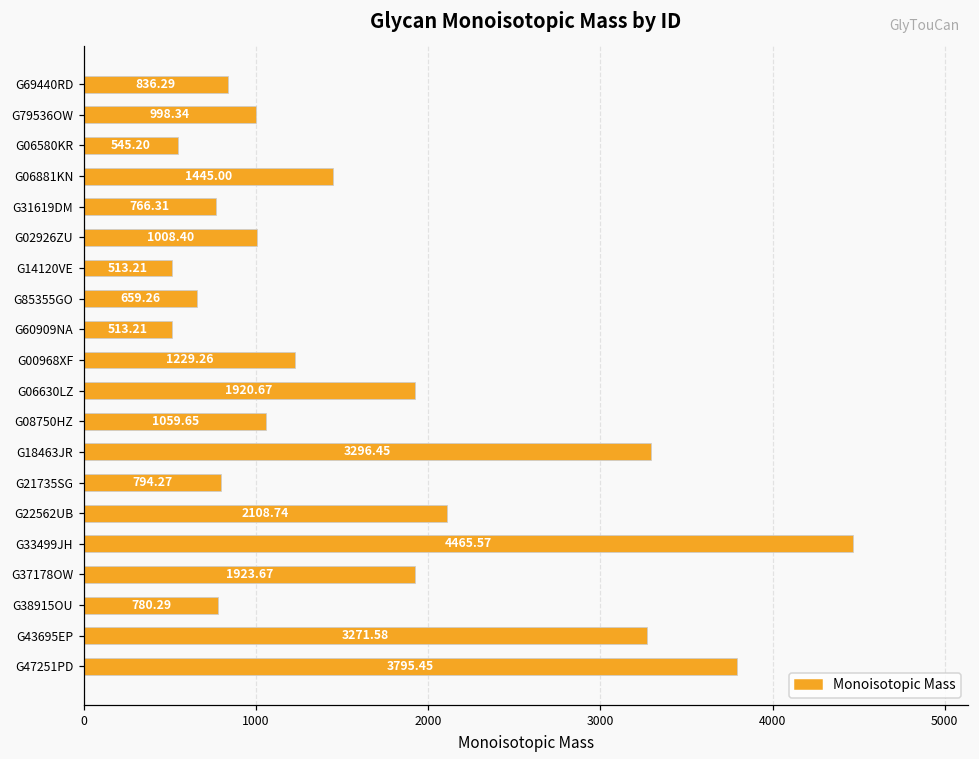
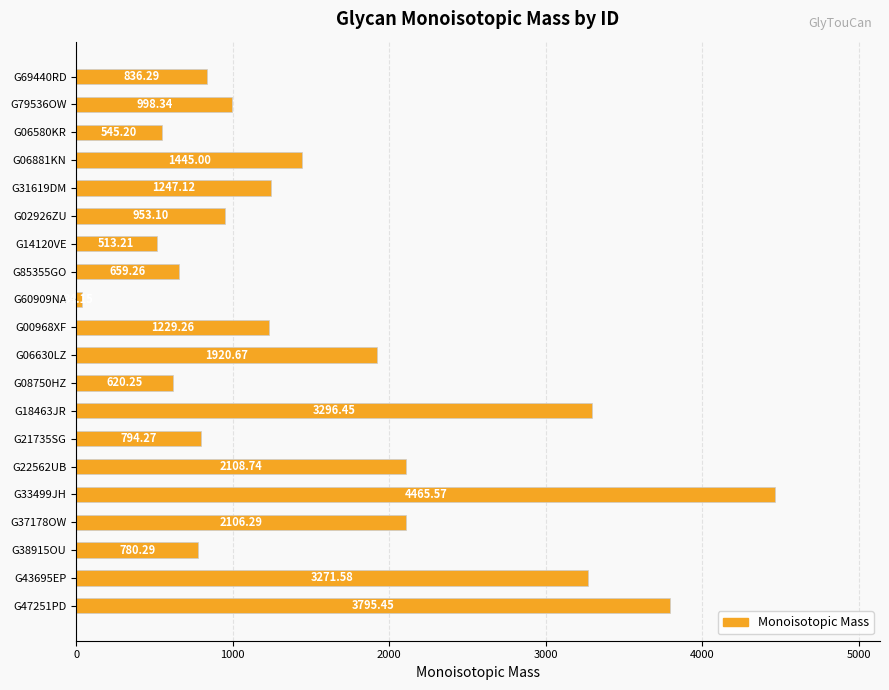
  {
    "G69440RD": 836.29,
    "G79536OW": 998.34,
    "G06580KR": 545.20,
    "G06881KN": 1445.00,
-   "G31619DM": 766.31,
-   "G02926ZU": 1008.40,
+   "G31619DM": 1247.12,
+   "G02926ZU": 953.10,
    "G14120VE": 513.21,
    "G85355GO": 659.26,
-   "G60909NA": 510,
+   "G60909NA": 30,
    "G00968XF": 1229.26,
    "G06630LZ": 1920.67,
-   "G08750HZ": 1059.65,
+   "G08750HZ": 620.25,
    "G18463JR": 3296.45,
    "G21735SG": 794.27,
    "G22562UB": 2108.74,
    "G33499JH": 4465.57,
-   "G37178OW": 1923.67,
+   "G37178OW": 2106.29,
    "G38915OU": 780.29,
    "G43695EP": 3271.58,
    "G47251PD": 3795.45
  }
